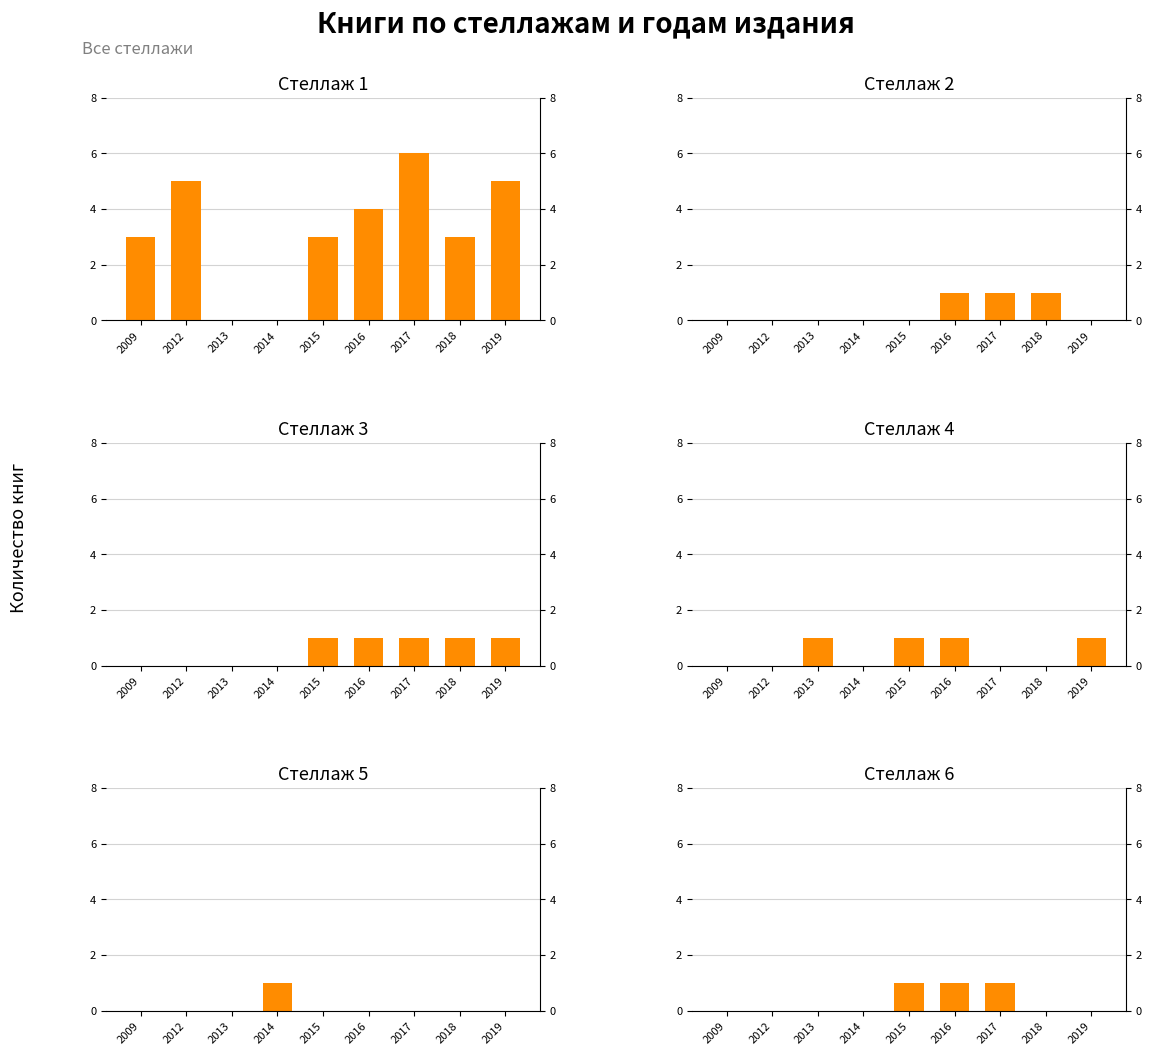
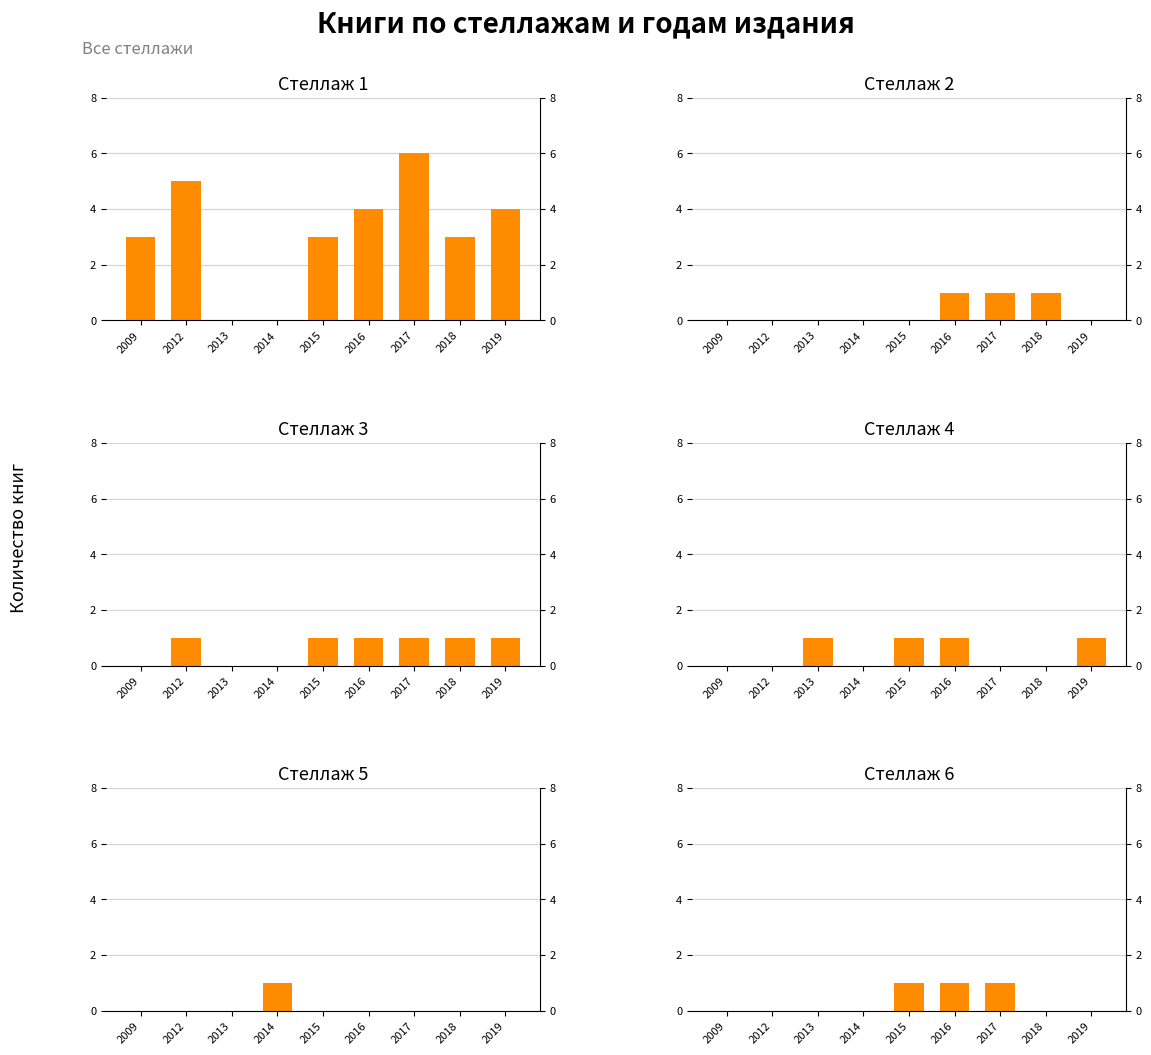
  {
    "Стеллаж 1": {
      "2009": 3,
      "2012": 5,
      "2013": 0,
      "2014": 0,
      "2015": 3,
      "2016": 4,
      "2017": 6,
      "2018": 3,
-     "2019": 5
+     "2019": 4
    },
    "Стеллаж 2": {
      "2009": 0.0,
      "2012": 0.0,
      "2013": 0.0,
      "2014": 0.0,
      "2015": 0.0,
      "2016": 1.0,
      "2017": 1.0,
      "2018": 1.0,
      "2019": 0.0
    },
    "Стеллаж 3": {
      "2009": 0,
-     "2012": 0,
+     "2012": 1,
      "2013": 0,
      "2014": 0,
      "2015": 1,
      "2016": 1,
      "2017": 1,
      "2018": 1,
      "2019": 1
    },
    "Стеллаж 4": {
      "2009": 0.0,
      "2012": 0.0,
      "2013": 1.0,
      "2014": 0.0,
      "2015": 1.0,
      "2016": 1.0,
      "2017": 0.0,
      "2018": 0.0,
      "2019": 1.0
    },
    "Стеллаж 5": {
      "2009": 0.0,
      "2012": 0.0,
      "2013": 0.0,
      "2014": 1.0,
      "2015": 0.0,
      "2016": 0.0,
      "2017": 0.0,
      "2018": 0.0,
      "2019": 0.0
    },
    "Стеллаж 6": {
      "2009": 0.0,
      "2012": 0.0,
      "2013": 0.0,
      "2014": 0.0,
      "2015": 1.0,
      "2016": 1.0,
      "2017": 1.0,
      "2018": 0.0,
      "2019": 0.0
    }
  }
